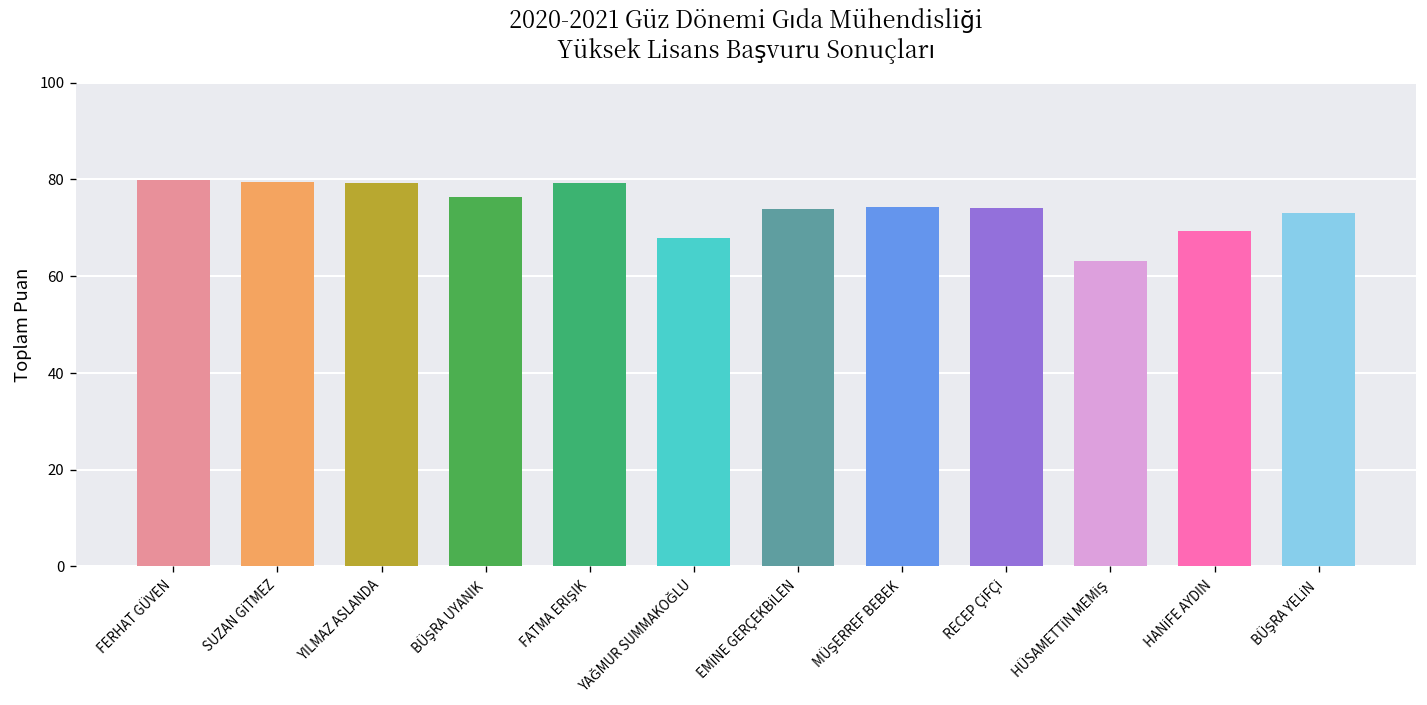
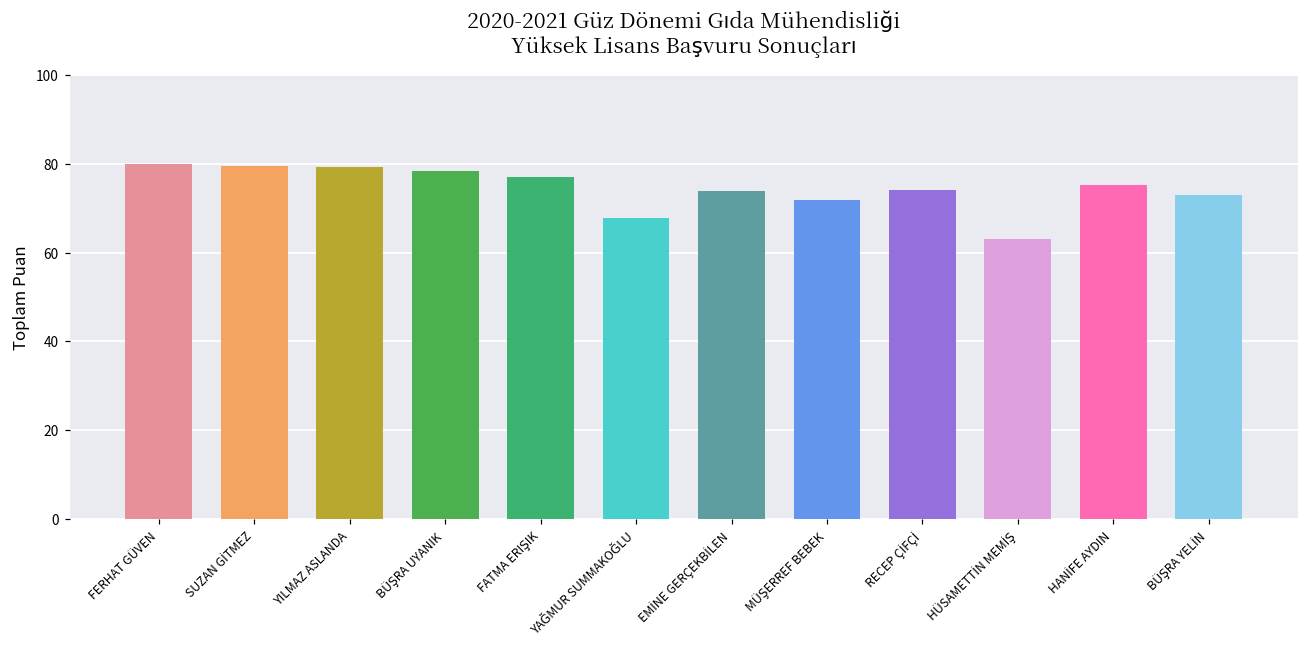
  {
    "FERHAT GÜVEN": 80,
    "SUZAN GİTMEZ": 80,
    "YILMAZ ASLANDA": 79,
-   "BÜŞRA UYANIK": 76,
-   "FATMA ERIŞIK": 79,
+   "BÜŞRA UYANIK": 78,
+   "FATMA ERIŞIK": 77,
    "YAĞMUR SUMMAKOĞLU": 68,
    "EMİNE GERÇEKBİLEN": 74,
-   "MÜŞERREF BEBEK": 74,
+   "MÜŞERREF BEBEK": 72,
    "RECEP ÇİFÇİ": 74,
    "HÜSAMETTİN MEMİŞ": 63,
-   "HANİFE AYDIN": 69,
+   "HANİFE AYDIN": 75,
    "BÜŞRA YELİN": 73
  }
